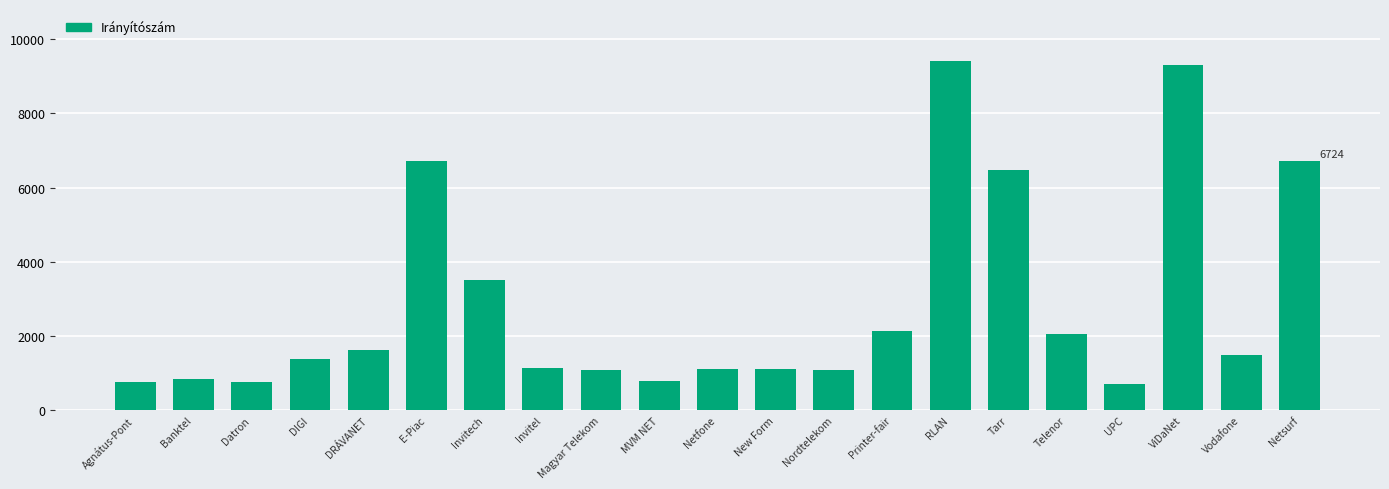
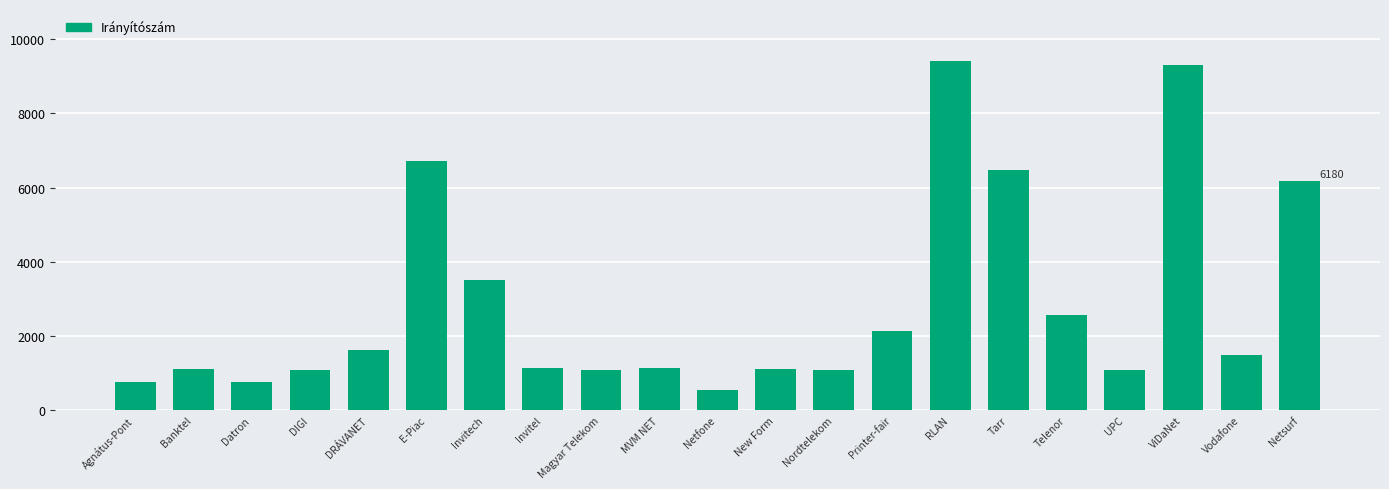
  {
-   "Banktel": 800,
-   "DIGI": 1400,
-   "MVM NET": 800,
-   "Netfone": 1100,
-   "Telenor": 2000,
-   "UPC": 700,
-   "Netsurf": 6724
+   "Banktel": 1100,
+   "DIGI": 1100,
+   "MVM NET": 1100,
+   "Netfone": 500,
+   "Telenor": 2600,
+   "UPC": 1100,
+   "Netsurf": 6180
  }
